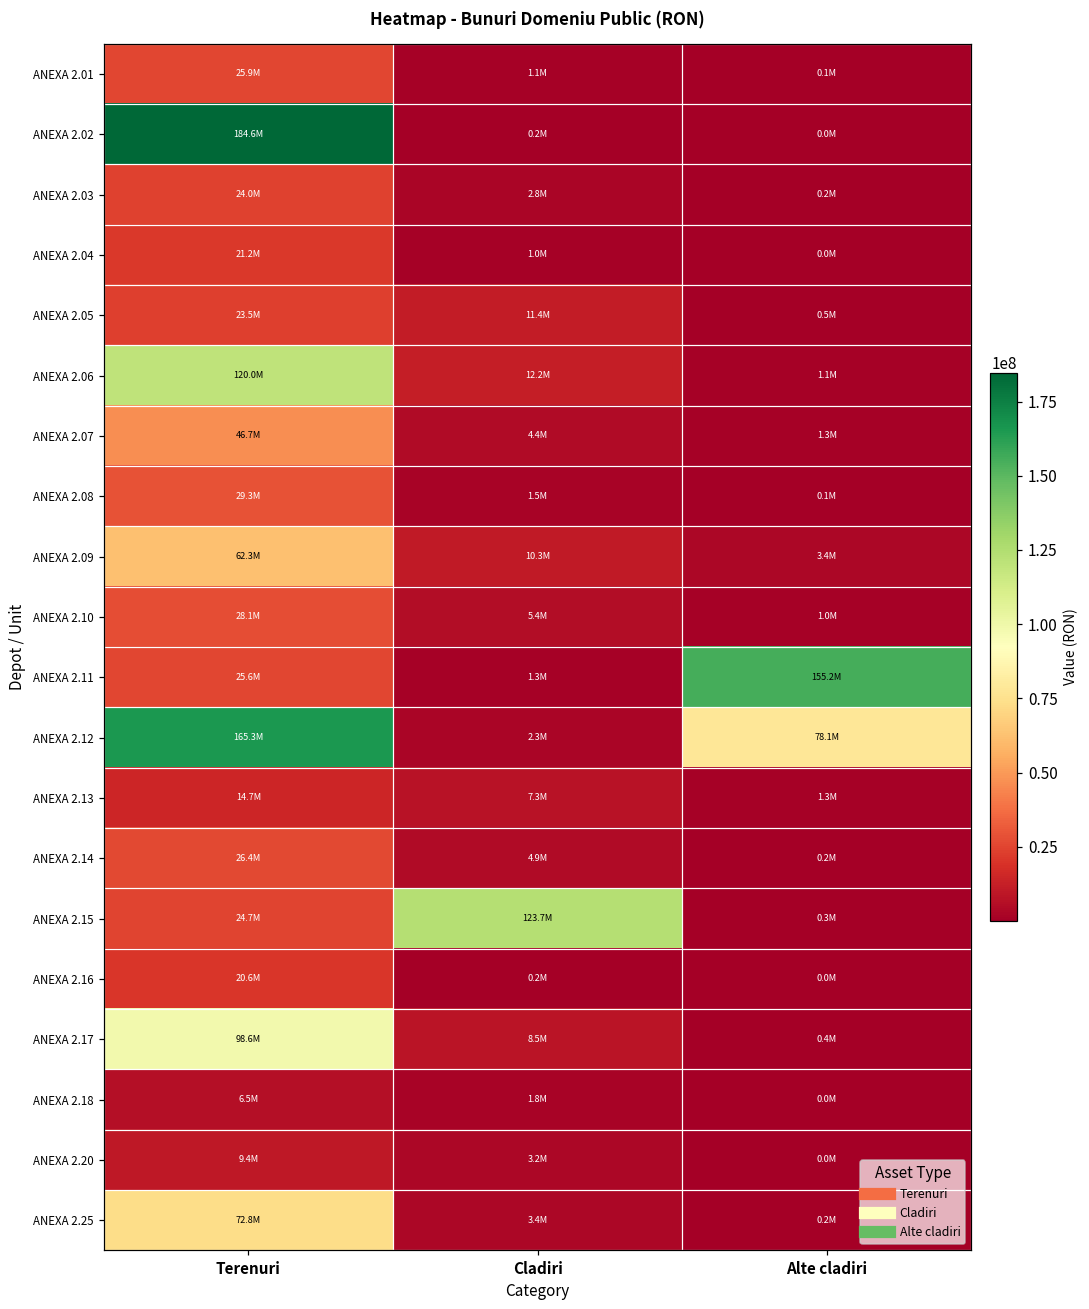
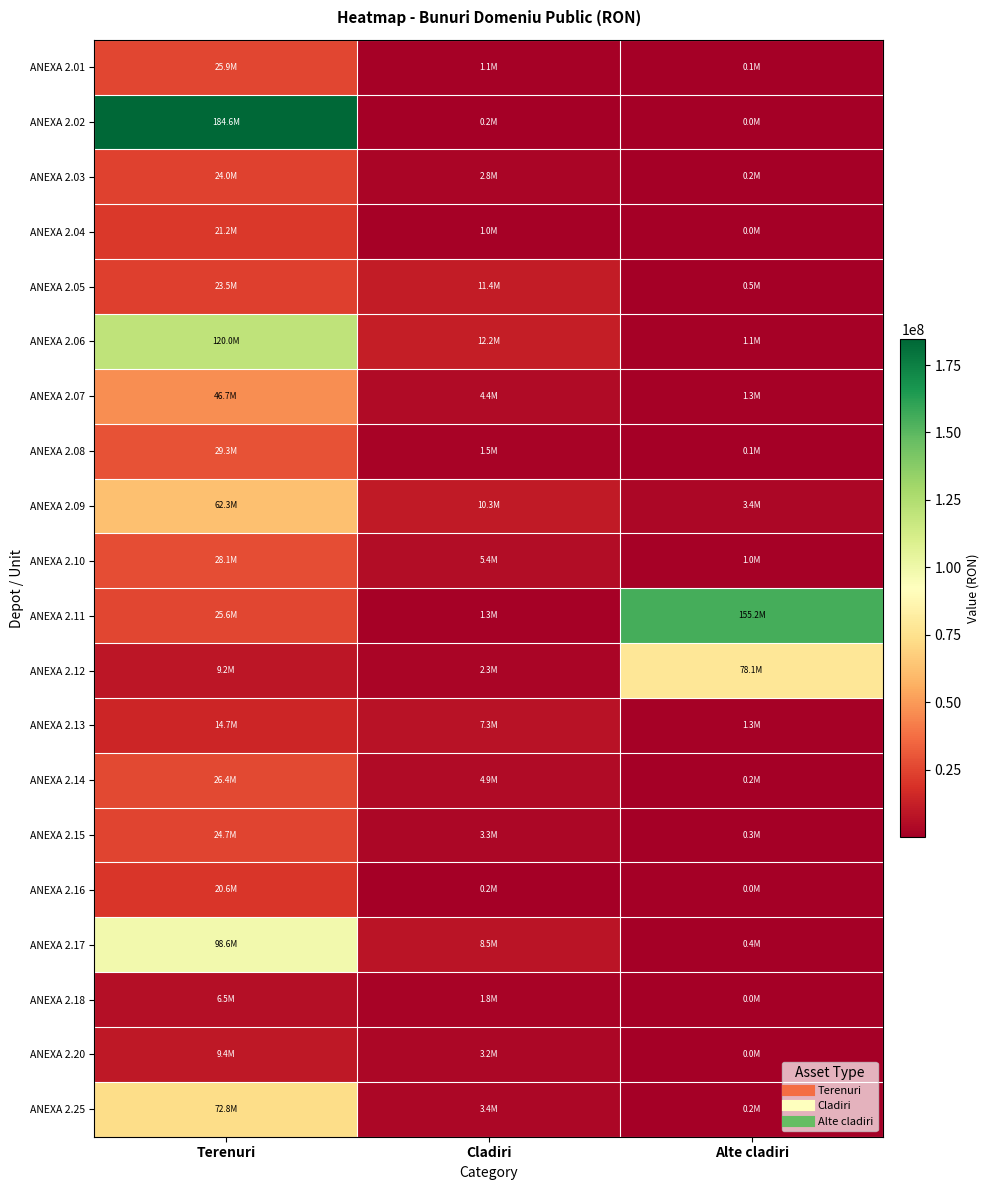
  {
    "ANEXA 2.01": {
      "Terenuri": "25.9M",
      "Cladiri": "1.1M",
      "Alte cladiri": "0.1M"
    },
    "ANEXA 2.02": {
      "Terenuri": "184.6M",
      "Cladiri": "0.2M",
      "Alte cladiri": "0.0M"
    },
    "ANEXA 2.03": {
      "Terenuri": "24.0M",
      "Cladiri": "2.8M",
      "Alte cladiri": "0.2M"
    },
    "ANEXA 2.04": {
      "Terenuri": "21.2M",
      "Cladiri": "1.0M",
      "Alte cladiri": "0.0M"
    },
    "ANEXA 2.05": {
      "Terenuri": "23.5M",
      "Cladiri": "11.4M",
      "Alte cladiri": "0.5M"
    },
    "ANEXA 2.06": {
      "Terenuri": "120.0M",
      "Cladiri": "12.2M",
      "Alte cladiri": "1.1M"
    },
    "ANEXA 2.07": {
      "Terenuri": "46.7M",
      "Cladiri": "4.4M",
      "Alte cladiri": "1.3M"
    },
    "ANEXA 2.08": {
      "Terenuri": "29.3M",
      "Cladiri": "1.5M",
      "Alte cladiri": "0.1M"
    },
    "ANEXA 2.09": {
      "Terenuri": "62.3M",
      "Cladiri": "10.3M",
      "Alte cladiri": "3.4M"
    },
    "ANEXA 2.10": {
      "Terenuri": "28.1M",
      "Cladiri": "5.4M",
      "Alte cladiri": "1.0M"
    },
    "ANEXA 2.11": {
      "Terenuri": "25.6M",
      "Cladiri": "1.3M",
      "Alte cladiri": "155.2M"
    },
    "ANEXA 2.12": {
-     "Terenuri": "165.3M",
+     "Terenuri": "9.2M",
      "Cladiri": "2.3M",
      "Alte cladiri": "78.1M"
    },
    "ANEXA 2.13": {
      "Terenuri": "14.7M",
      "Cladiri": "7.3M",
      "Alte cladiri": "1.3M"
    },
    "ANEXA 2.14": {
      "Terenuri": "26.4M",
      "Cladiri": "4.9M",
      "Alte cladiri": "0.2M"
    },
    "ANEXA 2.15": {
      "Terenuri": "24.7M",
-     "Cladiri": "123.7M",
+     "Cladiri": "3.3M",
      "Alte cladiri": "0.3M"
    },
    "ANEXA 2.16": {
      "Terenuri": "20.6M",
      "Cladiri": "0.2M",
      "Alte cladiri": "0.0M"
    },
    "ANEXA 2.17": {
      "Terenuri": "98.6M",
      "Cladiri": "8.5M",
      "Alte cladiri": "0.4M"
    },
    "ANEXA 2.18": {
      "Terenuri": "6.5M",
      "Cladiri": "1.8M",
      "Alte cladiri": "0.0M"
    },
    "ANEXA 2.20": {
      "Terenuri": "9.4M",
      "Cladiri": "3.2M",
      "Alte cladiri": "0.0M"
    },
    "ANEXA 2.25": {
      "Terenuri": "72.8M",
      "Cladiri": "3.4M",
      "Alte cladiri": "0.2M"
    }
  }
